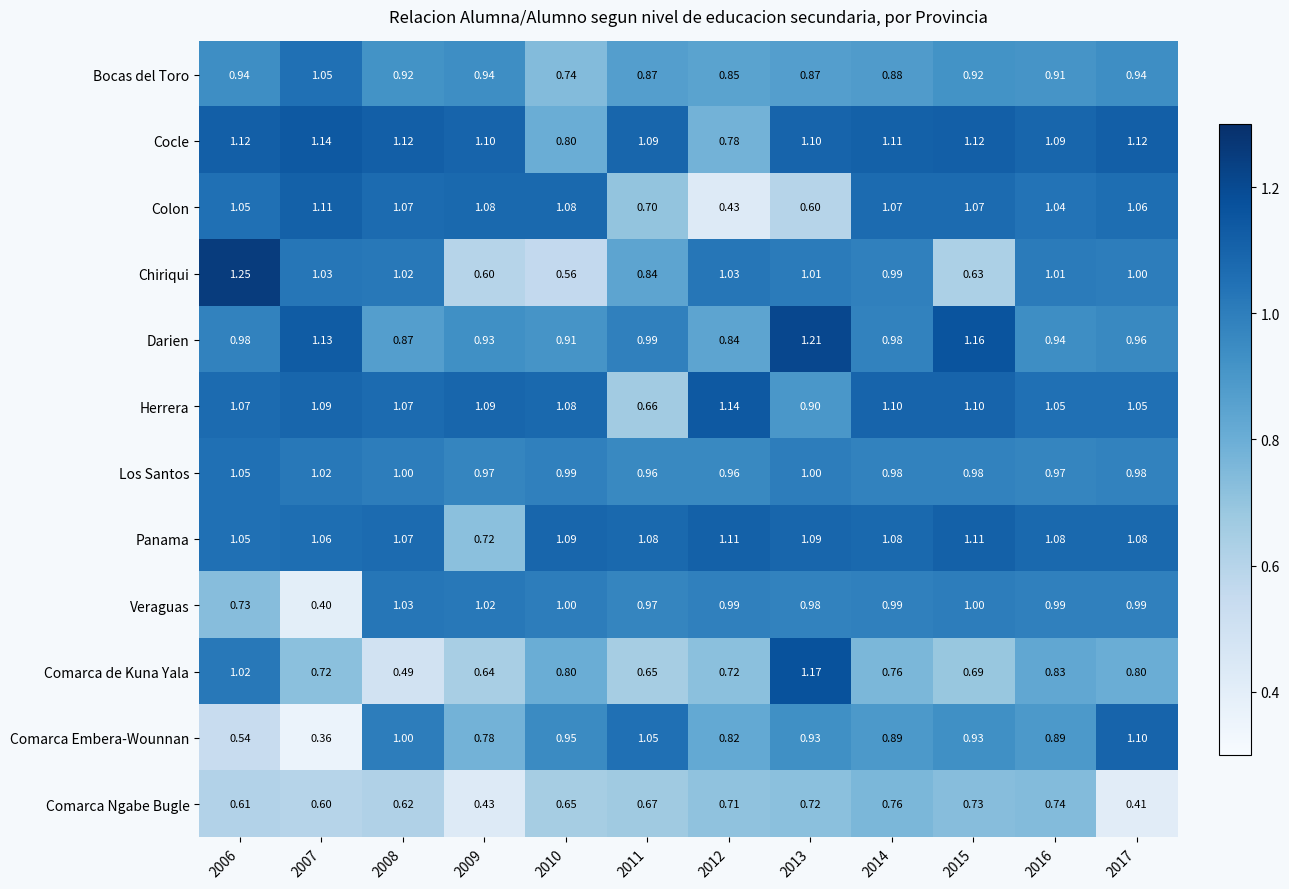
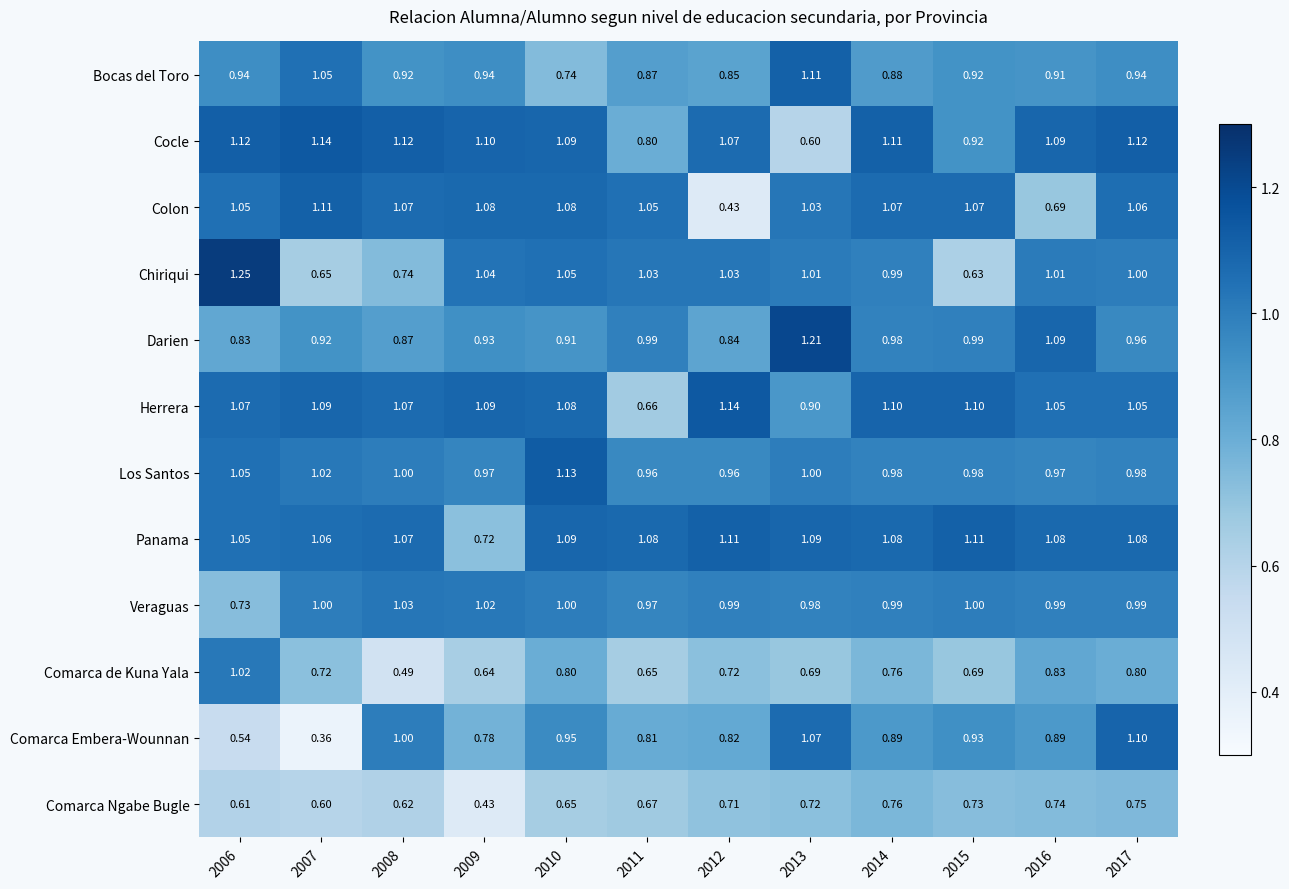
  {
    "Bocas del Toro": {
      "2006": 0.94,
      "2007": 1.05,
      "2008": 0.92,
      "2009": 0.94,
      "2010": 0.74,
      "2011": 0.87,
      "2012": 0.85,
-     "2013": 0.87,
+     "2013": 1.11,
      "2014": 0.88,
      "2015": 0.92,
      "2016": 0.91,
      "2017": 0.94
    },
    "Cocle": {
      "2006": 1.12,
      "2007": 1.14,
      "2008": 1.12,
      "2009": 1.10,
-     "2010": 0.80,
-     "2011": 1.09,
-     "2012": 0.78,
-     "2013": 1.10,
+     "2010": 1.09,
+     "2011": 0.80,
+     "2012": 1.07,
+     "2013": 0.60,
      "2014": 1.11,
-     "2015": 1.12,
+     "2015": 0.92,
      "2016": 1.09,
      "2017": 1.12
    },
    "Colon": {
      "2006": 1.05,
      "2007": 1.11,
      "2008": 1.07,
      "2009": 1.08,
      "2010": 1.08,
-     "2011": 0.70,
+     "2011": 1.05,
      "2012": 0.43,
-     "2013": 0.60,
+     "2013": 1.03,
      "2014": 1.07,
      "2015": 1.07,
-     "2016": 1.04,
+     "2016": 0.69,
      "2017": 1.06
    },
    "Chiriqui": {
      "2006": 1.25,
-     "2007": 1.03,
-     "2008": 1.02,
-     "2009": 0.60,
-     "2010": 0.56,
-     "2011": 0.84,
+     "2007": 0.65,
+     "2008": 0.74,
+     "2009": 1.04,
+     "2010": 1.05,
+     "2011": 1.03,
      "2012": 1.03,
      "2013": 1.01,
      "2014": 0.99,
      "2015": 0.63,
      "2016": 1.01,
      "2017": 1.00
    },
    "Darien": {
-     "2006": 0.98,
-     "2007": 1.13,
+     "2006": 0.83,
+     "2007": 0.92,
      "2008": 0.87,
      "2009": 0.93,
      "2010": 0.91,
      "2011": 0.99,
      "2012": 0.84,
      "2013": 1.21,
      "2014": 0.98,
-     "2015": 1.16,
-     "2016": 0.94,
+     "2015": 0.99,
+     "2016": 1.09,
      "2017": 0.96
    },
    "Herrera": {
      "2006": 1.07,
      "2007": 1.09,
      "2008": 1.07,
      "2009": 1.09,
      "2010": 1.08,
      "2011": 0.66,
      "2012": 1.14,
      "2013": 0.90,
      "2014": 1.10,
      "2015": 1.10,
      "2016": 1.05,
      "2017": 1.05
    },
    "Los Santos": {
      "2006": 1.05,
      "2007": 1.02,
      "2008": 1.00,
      "2009": 0.97,
-     "2010": 0.99,
+     "2010": 1.13,
      "2011": 0.96,
      "2012": 0.96,
      "2013": 1.00,
      "2014": 0.98,
      "2015": 0.98,
      "2016": 0.97,
      "2017": 0.98
    },
    "Panama": {
      "2006": 1.05,
      "2007": 1.06,
      "2008": 1.07,
      "2009": 0.72,
      "2010": 1.09,
      "2011": 1.08,
      "2012": 1.11,
      "2013": 1.09,
      "2014": 1.08,
      "2015": 1.11,
      "2016": 1.08,
      "2017": 1.08
    },
    "Veraguas": {
      "2006": 0.73,
-     "2007": 0.40,
+     "2007": 1.00,
      "2008": 1.03,
      "2009": 1.02,
      "2010": 1.00,
      "2011": 0.97,
      "2012": 0.99,
      "2013": 0.98,
      "2014": 0.99,
      "2015": 1.00,
      "2016": 0.99,
      "2017": 0.99
    },
    "Comarca de Kuna Yala": {
      "2006": 1.02,
      "2007": 0.72,
      "2008": 0.49,
      "2009": 0.64,
      "2010": 0.80,
      "2011": 0.65,
      "2012": 0.72,
-     "2013": 1.17,
+     "2013": 0.69,
      "2014": 0.76,
      "2015": 0.69,
      "2016": 0.83,
      "2017": 0.80
    },
    "Comarca Embera-Wounnan": {
      "2006": 0.54,
      "2007": 0.36,
      "2008": 1.00,
      "2009": 0.78,
      "2010": 0.95,
-     "2011": 1.05,
+     "2011": 0.81,
      "2012": 0.82,
-     "2013": 0.93,
+     "2013": 1.07,
      "2014": 0.89,
      "2015": 0.93,
      "2016": 0.89,
      "2017": 1.10
    },
    "Comarca Ngabe Bugle": {
      "2006": 0.61,
      "2007": 0.60,
      "2008": 0.62,
      "2009": 0.43,
      "2010": 0.65,
      "2011": 0.67,
      "2012": 0.71,
      "2013": 0.72,
      "2014": 0.76,
      "2015": 0.73,
      "2016": 0.74,
-     "2017": 0.41
+     "2017": 0.75
    }
  }
